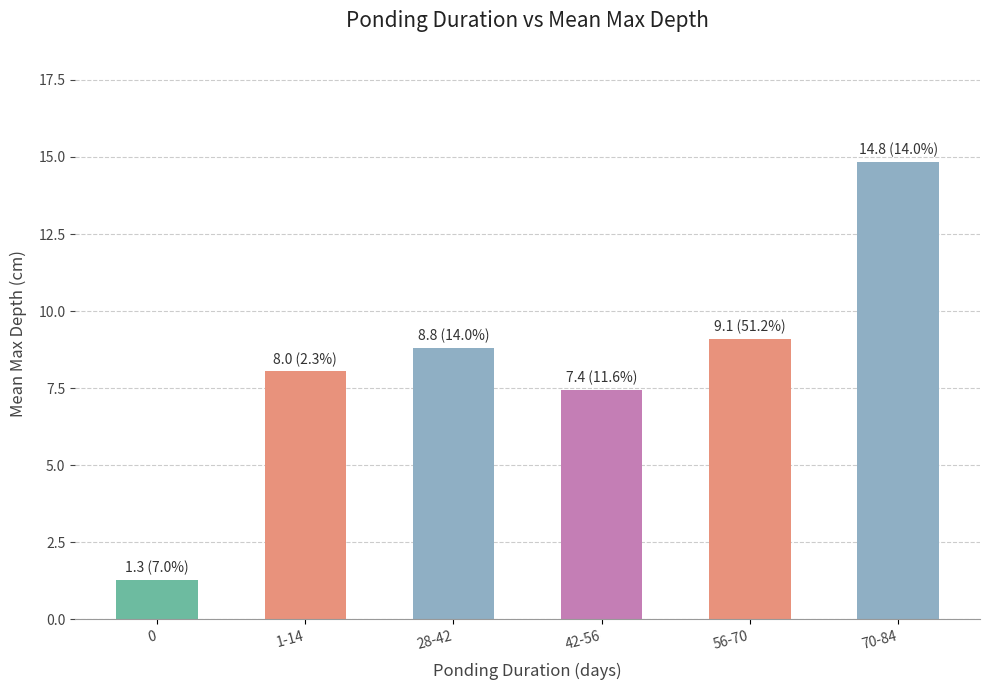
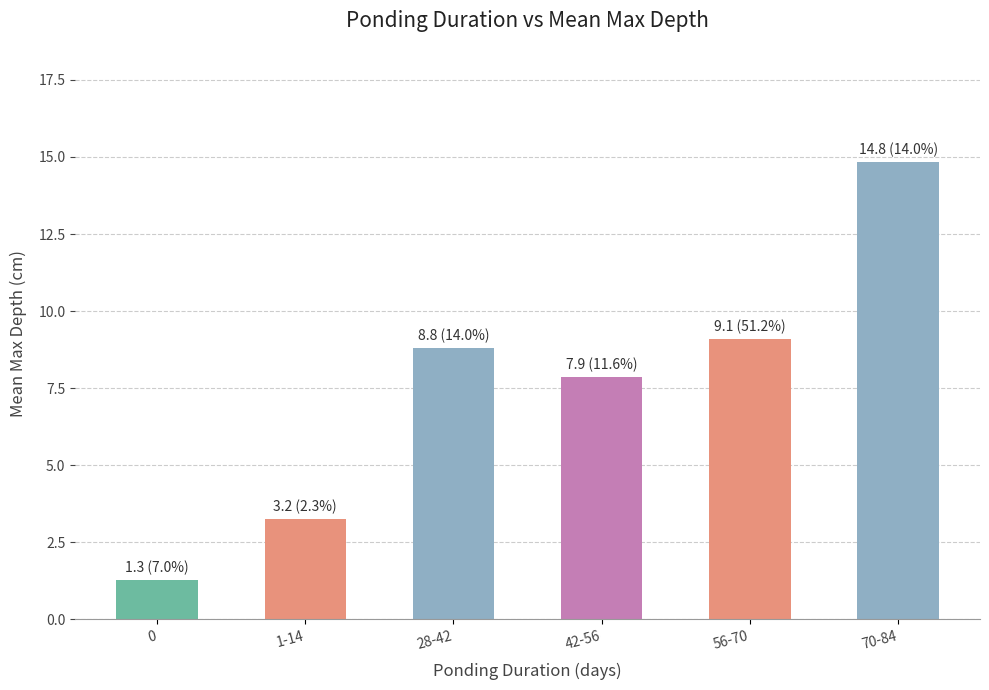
  {
    "0": 1.3,
-   "1-14": 8.0,
+   "1-14": 3.2,
    "28-42": 8.8,
-   "42-56": 7.4,
+   "42-56": 7.9,
    "56-70": 9.1,
    "70-84": 14.8
  }
